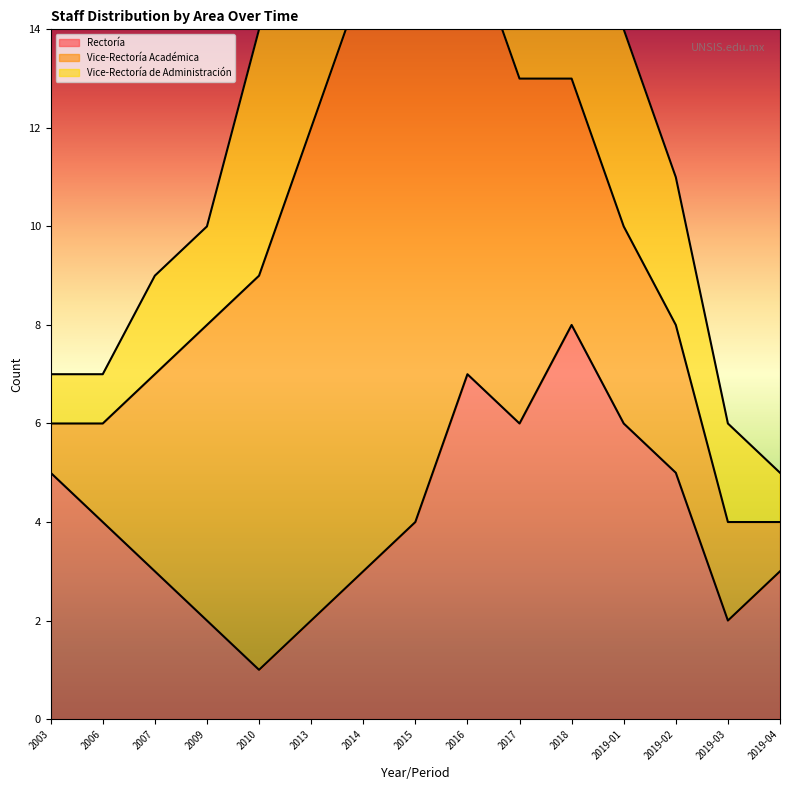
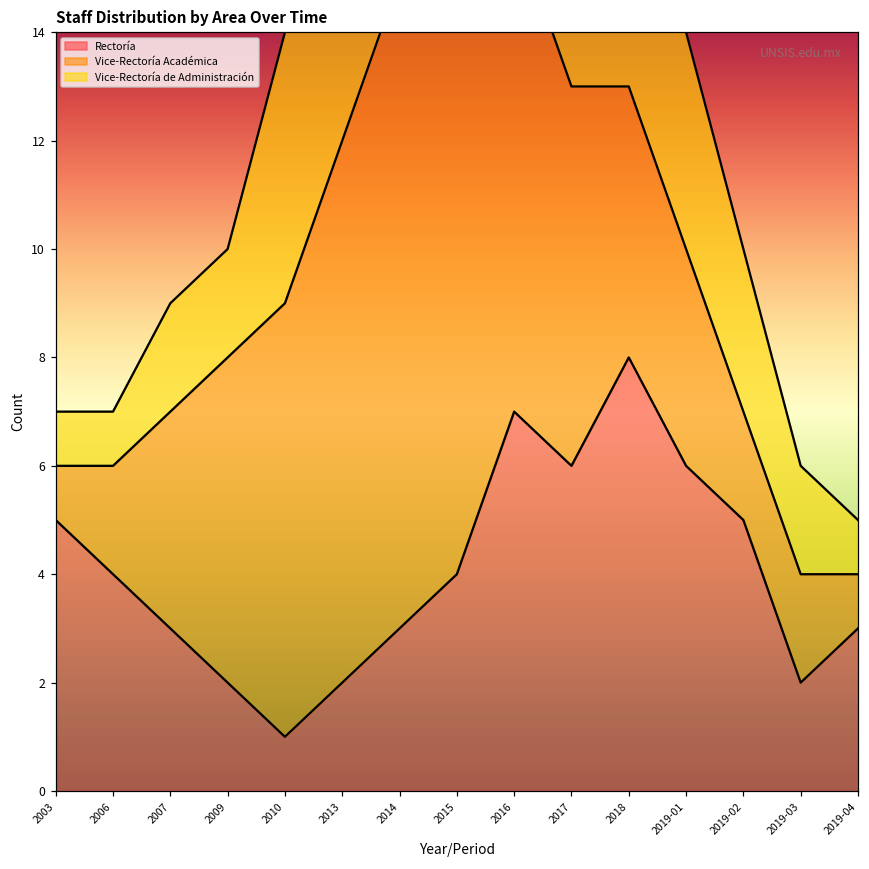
  {
    "Rectoría": {
      "2003": 5,
      "2006": 4,
      "2007": 3,
      "2009": 2,
      "2010": 1,
      "2013": 2,
      "2014": 3,
      "2015": 4,
      "2016": 7,
      "2017": 6,
      "2018": 8,
      "2019-01": 6,
      "2019-02": 5,
      "2019-03": 2,
      "2019-04": 3
    },
    "Vice-Rectoría Académica": {
      "2003": 1,
      "2006": 2,
      "2007": 4,
      "2009": 6,
      "2010": 8,
      "2013": 10,
      "2017": 7,
      "2018": 5,
      "2019-01": 4,
-     "2019-02": 3,
+     "2019-02": 2,
      "2019-03": 2,
      "2019-04": 1
    },
    "Vice-Rectoría de Administración": {
      "2003": 1,
      "2006": 1,
      "2007": 2,
      "2009": 2,
      "2010": 5,
      "2019-01": 4,
      "2019-02": 3,
      "2019-03": 2,
      "2019-04": 1
    }
  }
